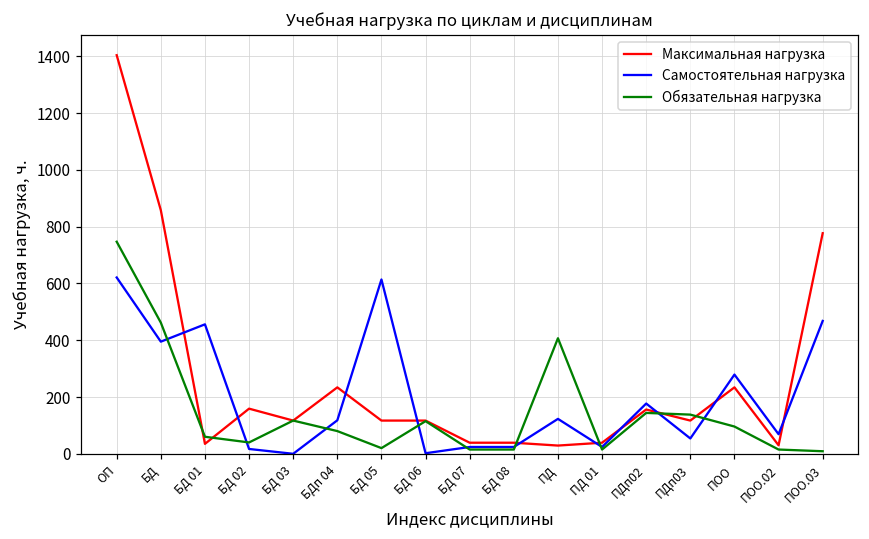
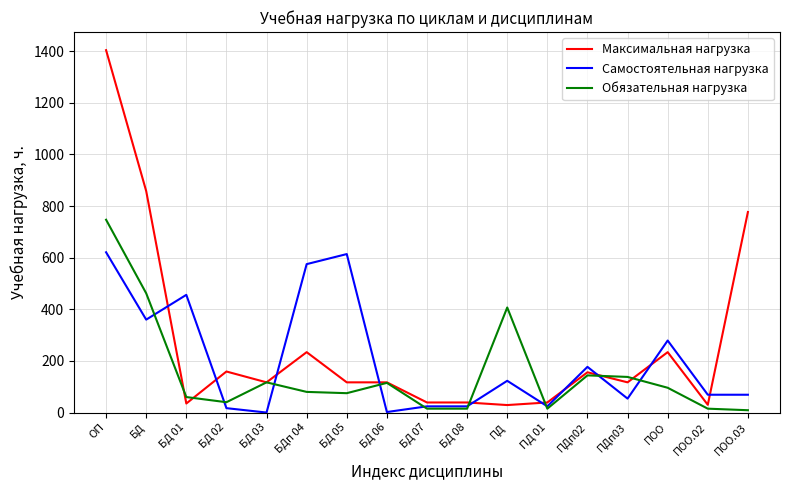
  {
    "Максимальная нагрузка": {
      "ОП": 1400,
      "БД": 860,
      "БД 01": 40,
      "БД 02": 160,
      "БДп 04": 230,
      "БД 05": 120,
      "БД 07": 40,
      "БД 08": 40,
      "ПД": 30,
      "ПД 01": 40,
      "ПДп02": 160,
      "ПДп03": 120,
      "ПОО": 230,
      "ПОО.02": 30,
      "ПОО.03": 780
    },
    "Самостоятельная нагрузка": {
      "ОП": 620,
-     "БД": 400,
+     "БД": 360,
      "БД 01": 460,
      "БД 02": 20,
      "БД 03": 0,
-     "БДп 04": 120,
+     "БДп 04": 580,
      "БД 05": 610,
      "БД 06": 0,
      "ПД": 120,
      "ПДп02": 180,
      "ПДп03": 50,
      "ПОО": 280,
      "ПОО.02": 70,
-     "ПОО.03": 470
+     "ПОО.03": 70
    },
    "Обязательная нагрузка": {
      "ОП": 750,
      "БД": 460,
      "БД 01": 60,
      "БД 02": 40,
      "БДп 04": 80,
-     "БД 05": 20,
+     "БД 05": 80,
      "ПД": 410,
      "ПДп02": 140,
      "ПДп03": 140,
      "ПОО": 100,
      "ПОО.02": 20,
      "ПОО.03": 10
    }
  }
